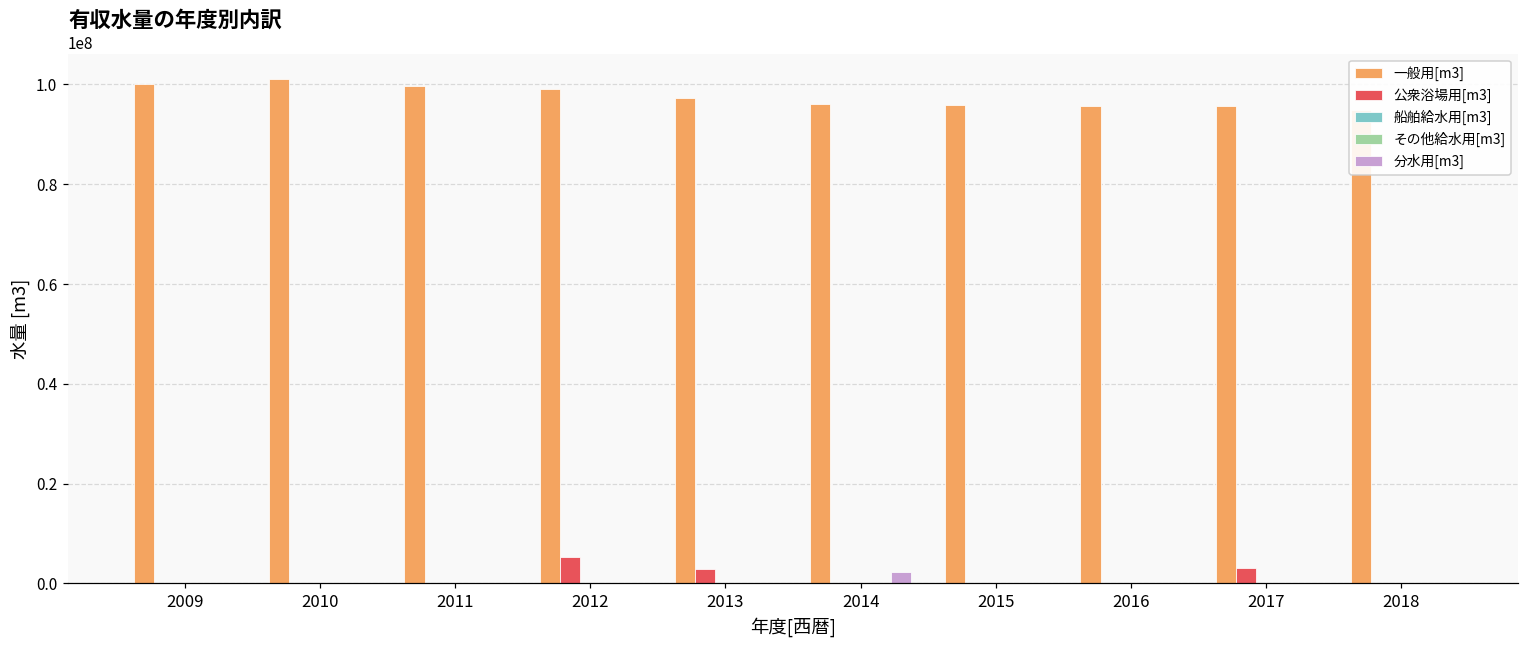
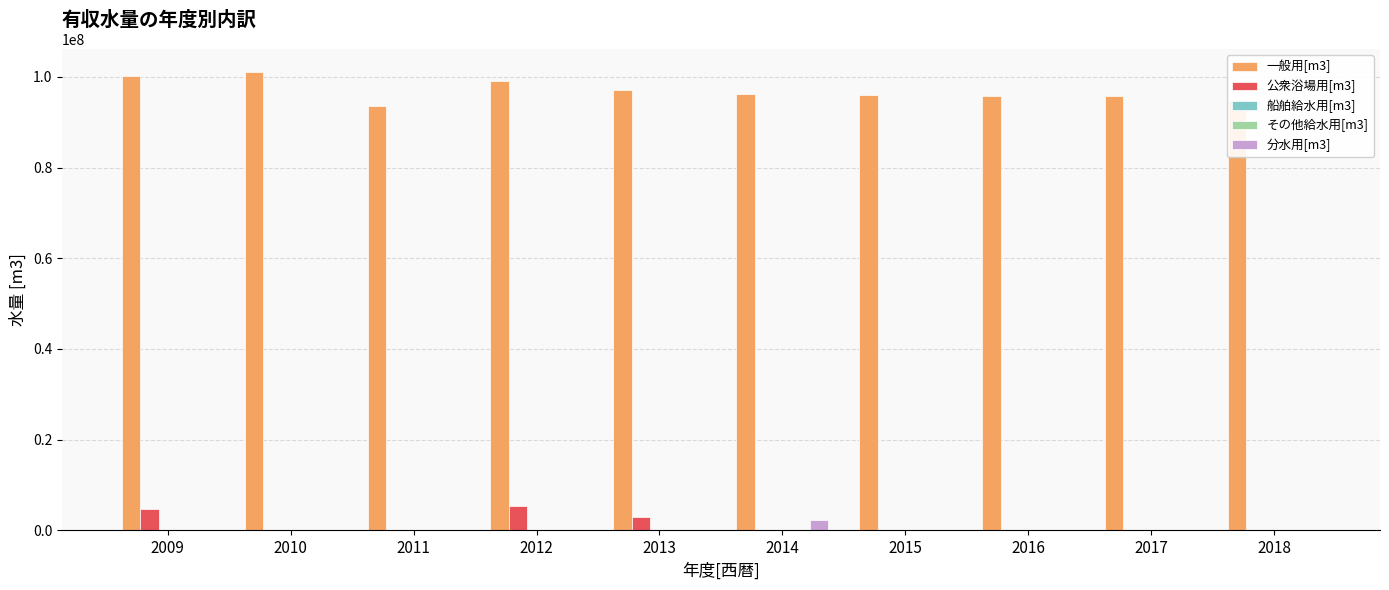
  {
    "一般用[m3]": {
      "2009": 100000000,
      "2010": 101000000,
-     "2011": 100000000,
+     "2011": 94000000,
      "2012": 99000000,
      "2013": 97000000,
      "2014": 96000000,
      "2015": 96000000,
      "2016": 96000000,
      "2017": 96000000
    },
    "公衆浴場用[m3]": {
-     "2009": 0,
+     "2009": 5000000,
      "2012": 5000000,
      "2013": 3000000,
-     "2017": 3000000
+     "2017": 0
    },
    "分水用[m3]": {
      "2014": 2000000
    }
  }
